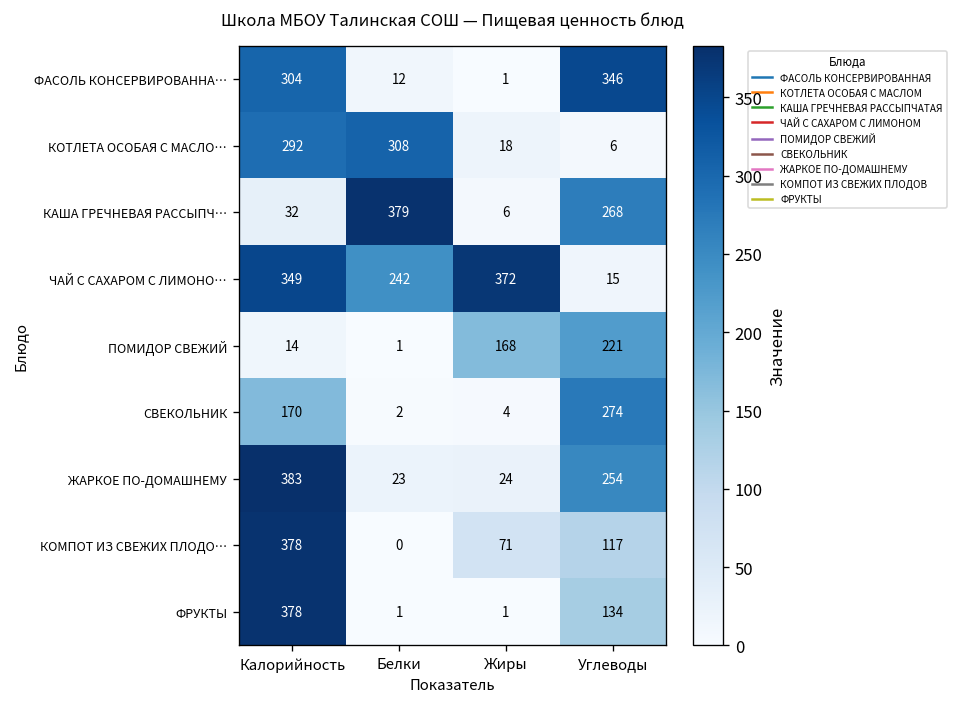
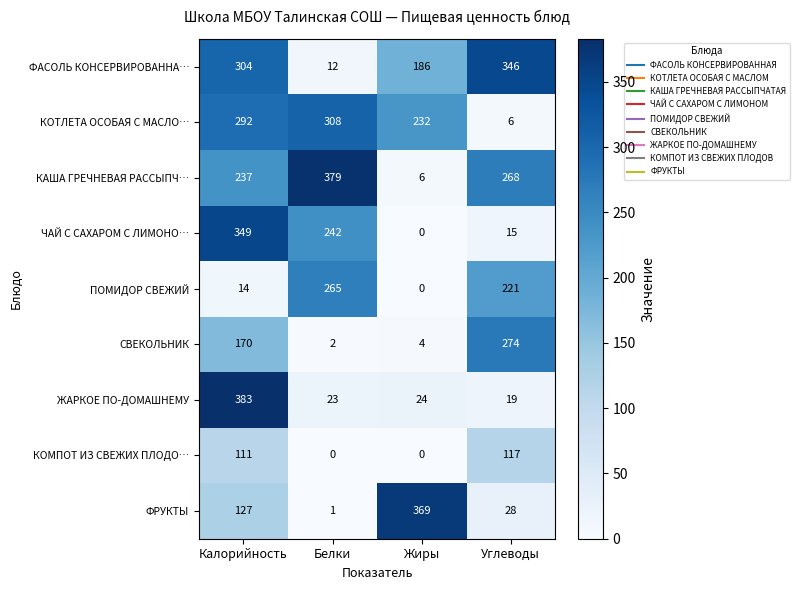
  {
    "ФАСОЛЬ КОНСЕРВИРОВАННА…": {
      "Калорийность": 304,
      "Белки": 12,
-     "Жиры": 1,
+     "Жиры": 186,
      "Углеводы": 346
    },
    "КОТЛЕТА ОСОБАЯ С МАСЛО…": {
      "Калорийность": 292,
      "Белки": 308,
-     "Жиры": 18,
+     "Жиры": 232,
      "Углеводы": 6
    },
    "КАША ГРЕЧНЕВАЯ РАССЫПЧ…": {
-     "Калорийность": 32,
+     "Калорийность": 237,
      "Белки": 379,
      "Жиры": 6,
      "Углеводы": 268
    },
    "ЧАЙ С САХАРОМ С ЛИМОНО…": {
      "Калорийность": 349,
      "Белки": 242,
-     "Жиры": 372,
+     "Жиры": 0,
      "Углеводы": 15
    },
    "ПОМИДОР СВЕЖИЙ": {
      "Калорийность": 14,
-     "Белки": 1,
-     "Жиры": 168,
+     "Белки": 265,
+     "Жиры": 0,
      "Углеводы": 221
    },
    "СВЕКОЛЬНИК": {
      "Калорийность": 170,
      "Белки": 2,
      "Жиры": 4,
      "Углеводы": 274
    },
    "ЖАРКОЕ ПО-ДОМАШНЕМУ": {
      "Калорийность": 383,
      "Белки": 23,
      "Жиры": 24,
-     "Углеводы": 254
+     "Углеводы": 19
    },
    "КОМПОТ ИЗ СВЕЖИХ ПЛОДО…": {
-     "Калорийность": 378,
+     "Калорийность": 111,
      "Белки": 0,
-     "Жиры": 71,
+     "Жиры": 0,
      "Углеводы": 117
    },
    "ФРУКТЫ": {
-     "Калорийность": 378,
+     "Калорийность": 127,
      "Белки": 1,
-     "Жиры": 1,
-     "Углеводы": 134
+     "Жиры": 369,
+     "Углеводы": 28
    }
  }
